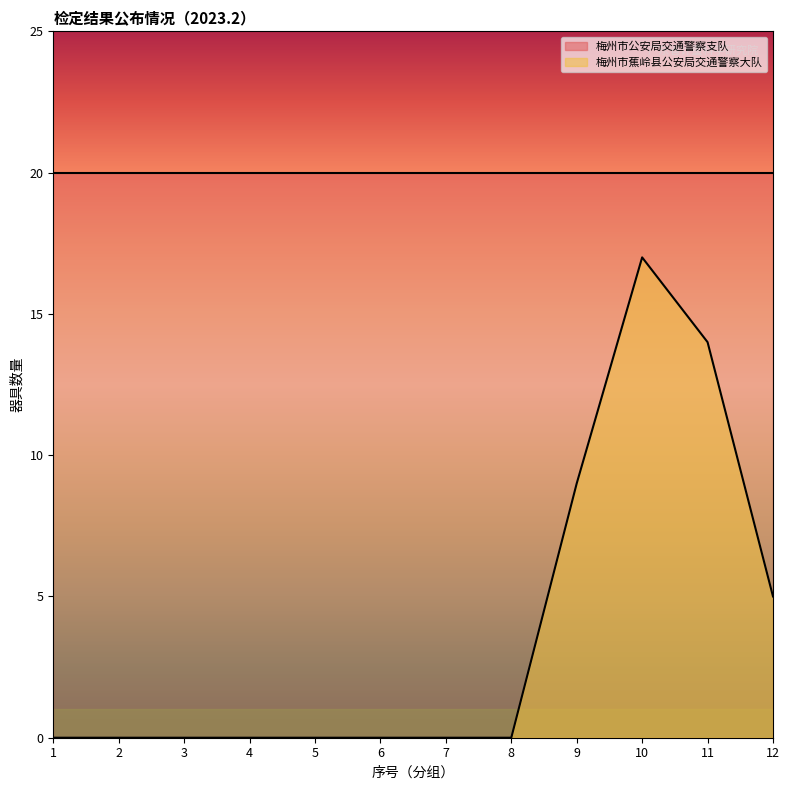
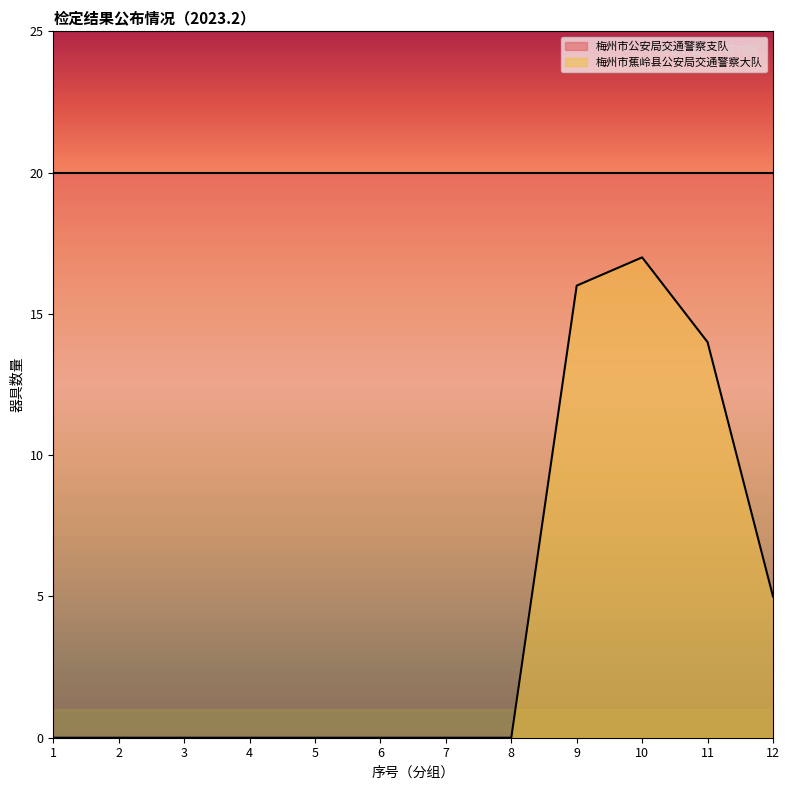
  {
    "梅州市公安局交通警察支队": {
      "1": 20,
      "2": 20,
      "3": 20,
      "4": 20,
      "5": 20,
      "6": 20,
      "7": 20,
      "8": 20,
      "9": 20,
      "10": 20,
      "11": 20,
      "12": 20
    },
    "梅州市蕉岭县公安局交通警察大队": {
-     "9": 9,
+     "9": 16,
      "10": 17,
      "11": 14,
      "12": 5
    }
  }
